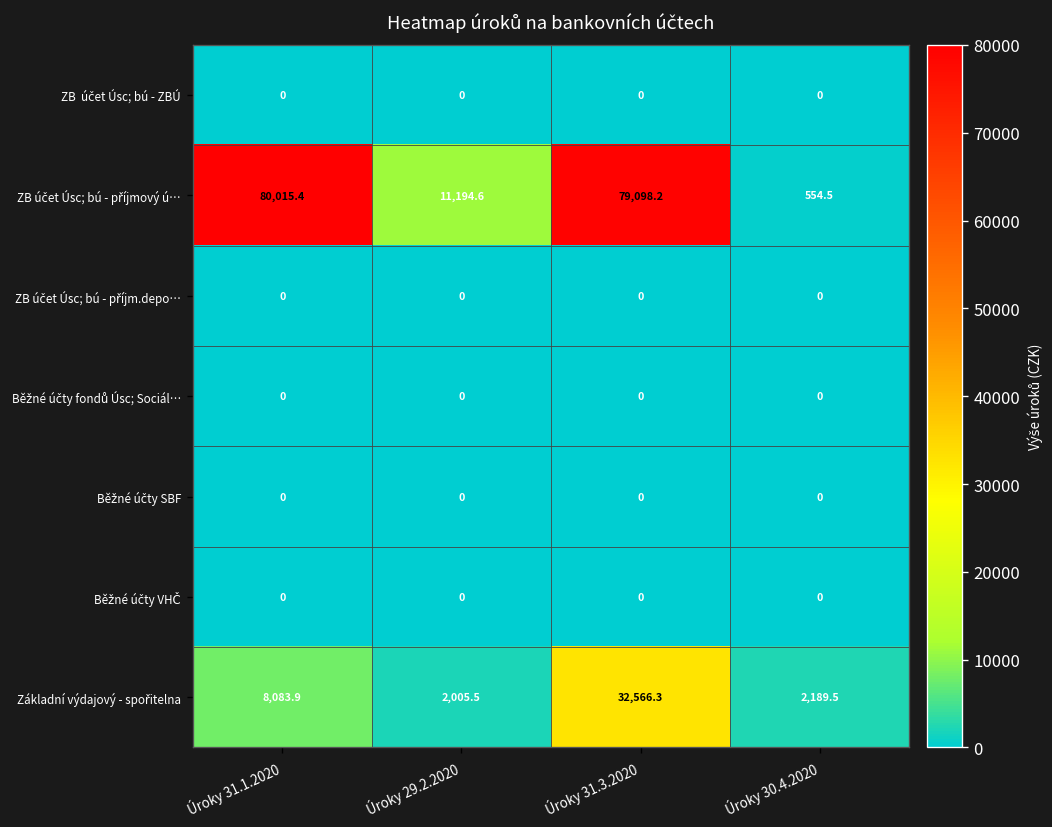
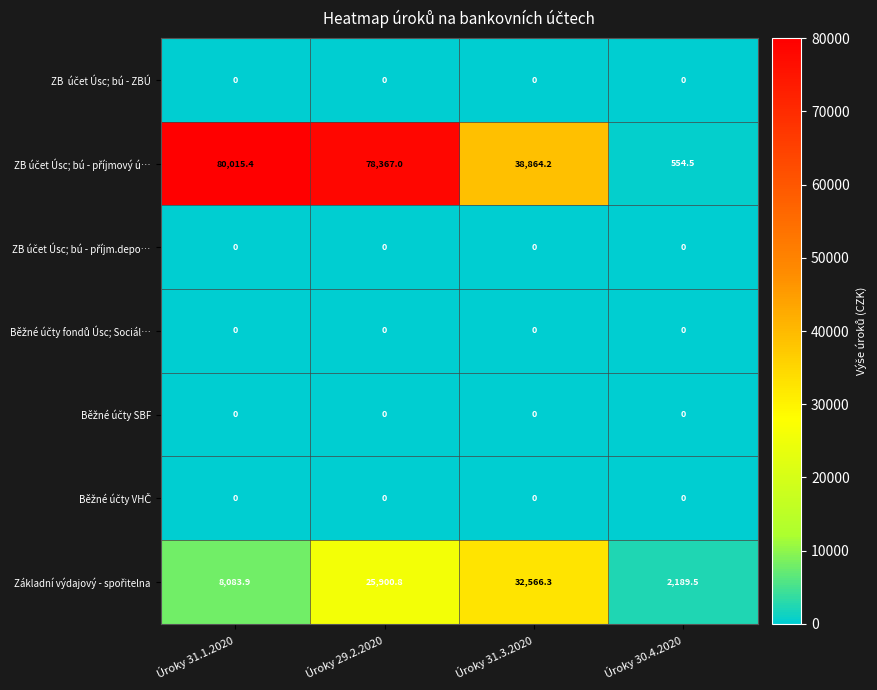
  {
    "ZB účet Úsc; bú - ZBÚ": {
      "Úroky 31.1.2020": "0",
      "Úroky 29.2.2020": "0",
      "Úroky 31.3.2020": "0",
      "Úroky 30.4.2020": "0"
    },
    "ZB účet Úsc; bú - příjmový ú…": {
      "Úroky 31.1.2020": "80,015.4",
-     "Úroky 29.2.2020": "11,194.6",
-     "Úroky 31.3.2020": "79,098.2",
+     "Úroky 29.2.2020": "78,367.0",
+     "Úroky 31.3.2020": "38,864.2",
      "Úroky 30.4.2020": "554.5"
    },
    "ZB účet Úsc; bú - příjm.depo…": {
      "Úroky 31.1.2020": "0",
      "Úroky 29.2.2020": "0",
      "Úroky 31.3.2020": "0",
      "Úroky 30.4.2020": "0"
    },
    "Běžné účty fondů Úsc; Sociál…": {
      "Úroky 31.1.2020": "0",
      "Úroky 29.2.2020": "0",
      "Úroky 31.3.2020": "0",
      "Úroky 30.4.2020": "0"
    },
    "Běžné účty SBF": {
      "Úroky 31.1.2020": "0",
      "Úroky 29.2.2020": "0",
      "Úroky 31.3.2020": "0",
      "Úroky 30.4.2020": "0"
    },
    "Běžné účty VHČ": {
      "Úroky 31.1.2020": "0",
      "Úroky 29.2.2020": "0",
      "Úroky 31.3.2020": "0",
      "Úroky 30.4.2020": "0"
    },
    "Základní výdajový - spořitelna": {
      "Úroky 31.1.2020": "8,083.9",
-     "Úroky 29.2.2020": "2,005.5",
+     "Úroky 29.2.2020": "25,900.8",
      "Úroky 31.3.2020": "32,566.3",
      "Úroky 30.4.2020": "2,189.5"
    }
  }
